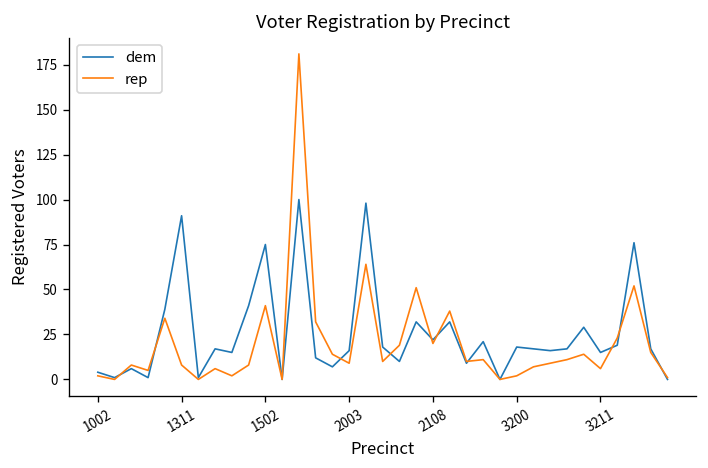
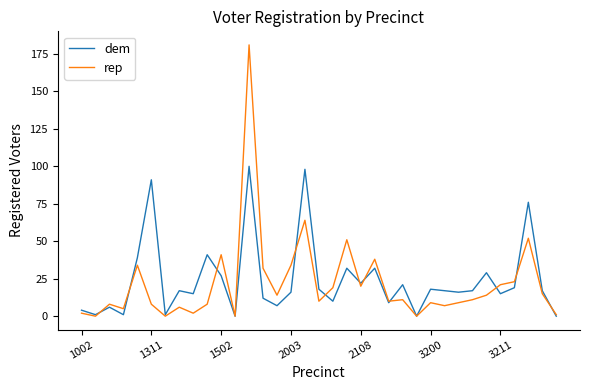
  {
    "dem": {
      "1002": 4,
      "1311": 91,
-     "1502": 75,
+     "1502": 27,
      "2003": 16,
      "2108": 22,
      "3200": 18,
      "3211": 15
    },
    "rep": {
      "1002": 2,
      "1311": 8,
      "1502": 41,
-     "2003": 9,
+     "2003": 34,
      "2108": 20,
-     "3200": 2,
-     "3211": 6
+     "3200": 9,
+     "3211": 21
    }
  }
